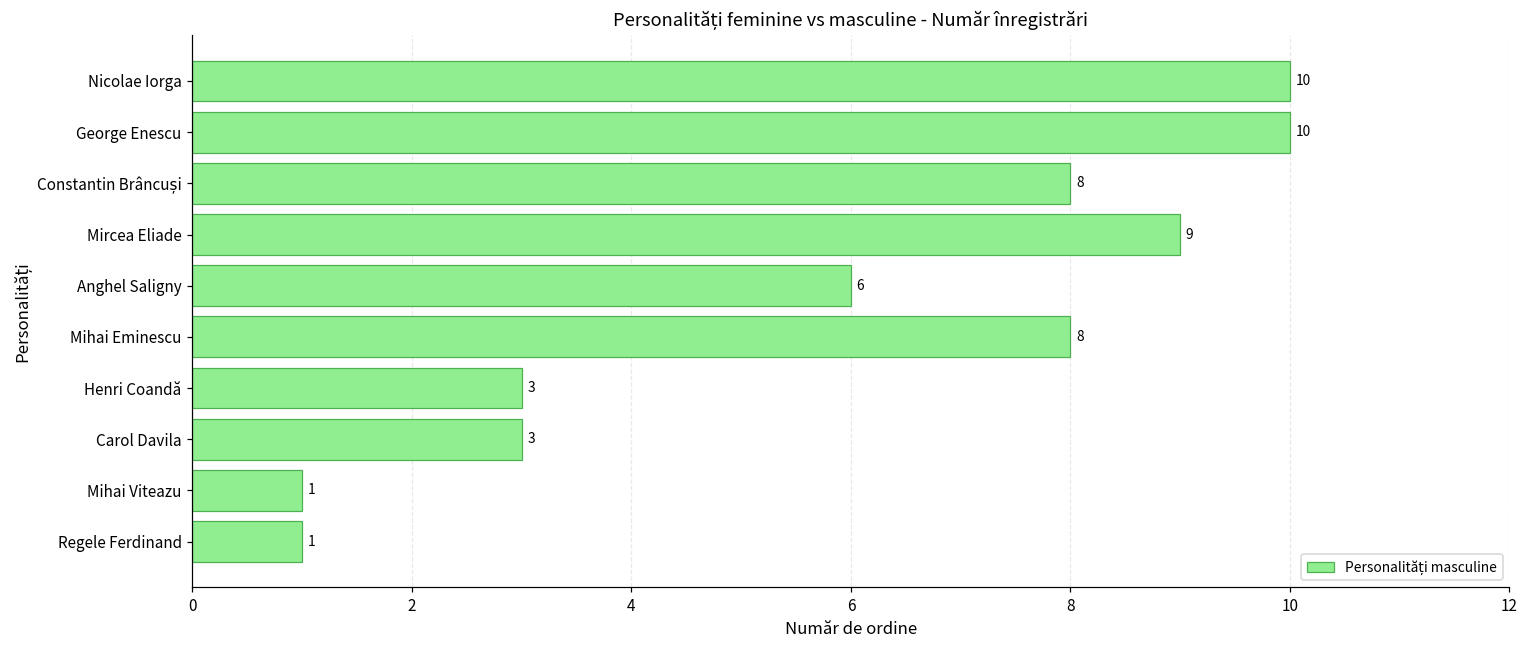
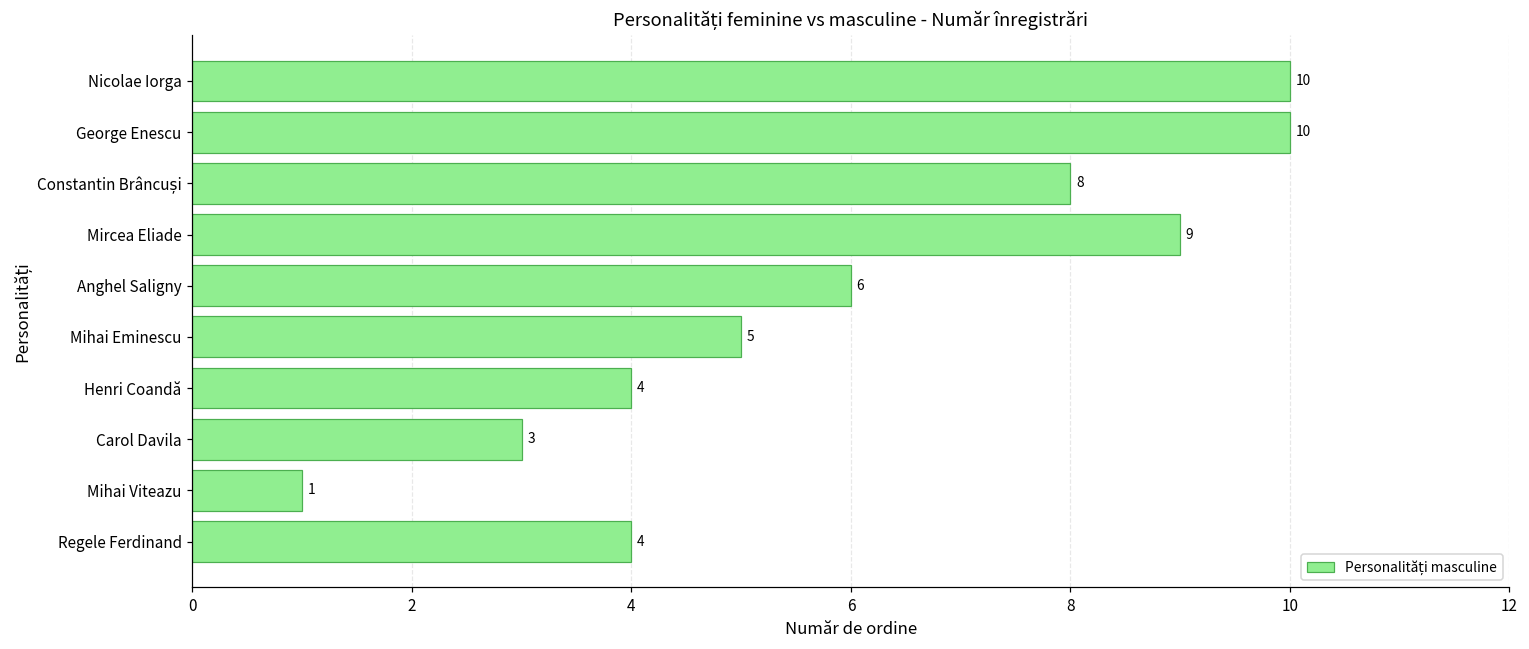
  {
    "Nicolae Iorga": 10,
    "George Enescu": 10,
    "Constantin Brâncuși": 8,
    "Mircea Eliade": 9,
    "Anghel Saligny": 6,
-   "Mihai Eminescu": 8,
-   "Henri Coandă": 3,
+   "Mihai Eminescu": 5,
+   "Henri Coandă": 4,
    "Carol Davila": 3,
    "Mihai Viteazu": 1,
-   "Regele Ferdinand": 1
+   "Regele Ferdinand": 4
  }
